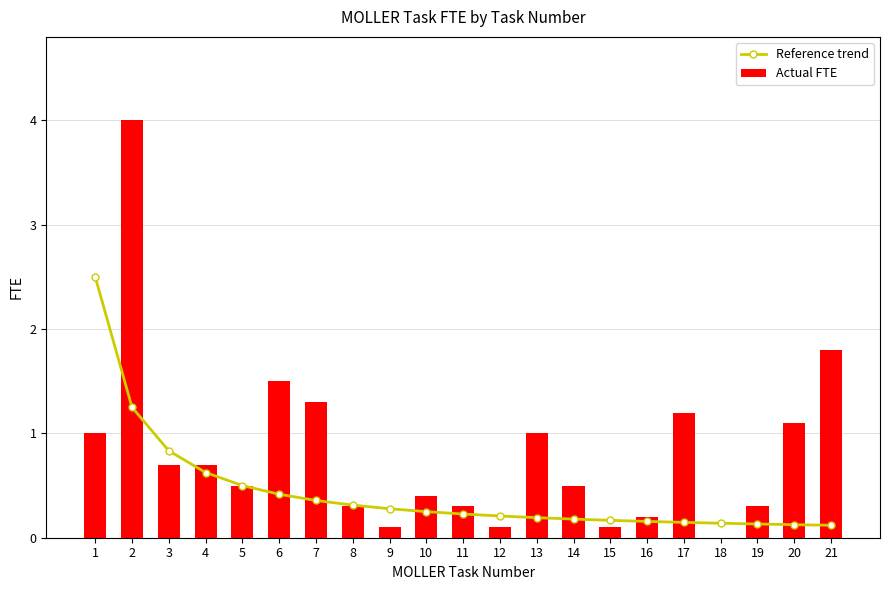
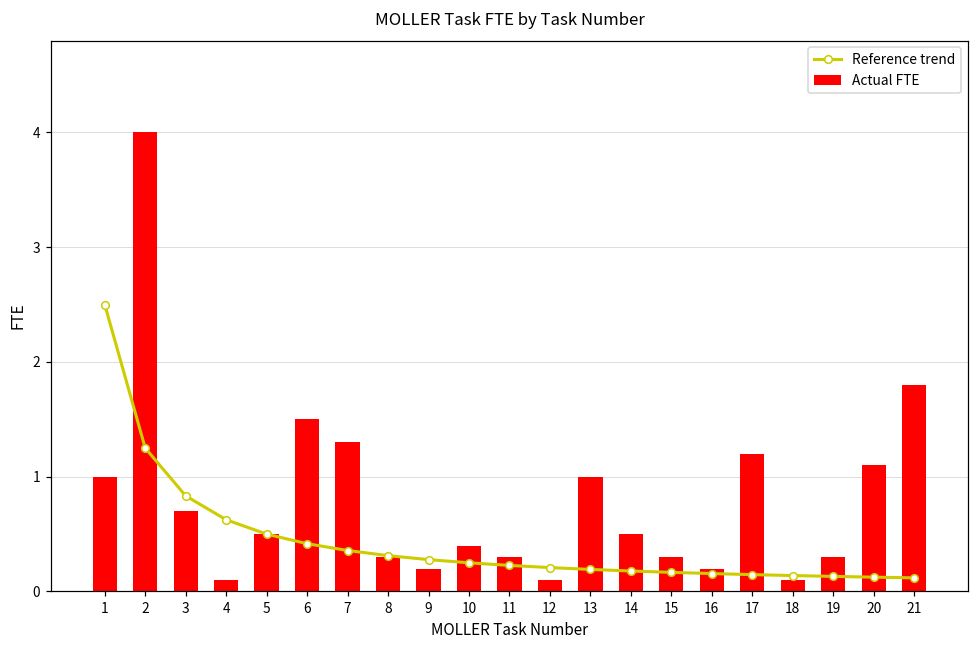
  {
    "Reference trend": {
      "1": 2.5,
      "2": 1.25,
      "3": 0.83,
      "4": 0.63,
      "5": 0.5,
      "6": 0.4,
      "7": 0.36,
      "8": 0.3,
      "9": 0.3,
      "10": 0.25,
      "11": 0.23,
      "12": 0.2,
      "13": 0.2,
      "14": 0.2,
      "15": 0.17,
      "16": 0.16,
      "17": 0.15,
      "18": 0.14,
      "19": 0.13,
      "20": 0.13,
      "21": 0.1
    },
    "Actual FTE": {
      "1": 1.0,
      "2": 4.0,
      "3": 0.7,
-     "4": 0.7,
+     "4": 0.1,
      "5": 0.5,
      "6": 1.5,
      "7": 1.3,
      "8": 0.3,
-     "9": 0.1,
+     "9": 0.2,
      "10": 0.4,
      "11": 0.3,
      "12": 0.1,
      "13": 1.0,
      "14": 0.5,
-     "15": 0.1,
+     "15": 0.3,
      "16": 0.2,
      "17": 1.2,
-     "18": 0.0,
+     "18": 0.1,
      "19": 0.3,
      "20": 1.1,
      "21": 1.8
    }
  }
